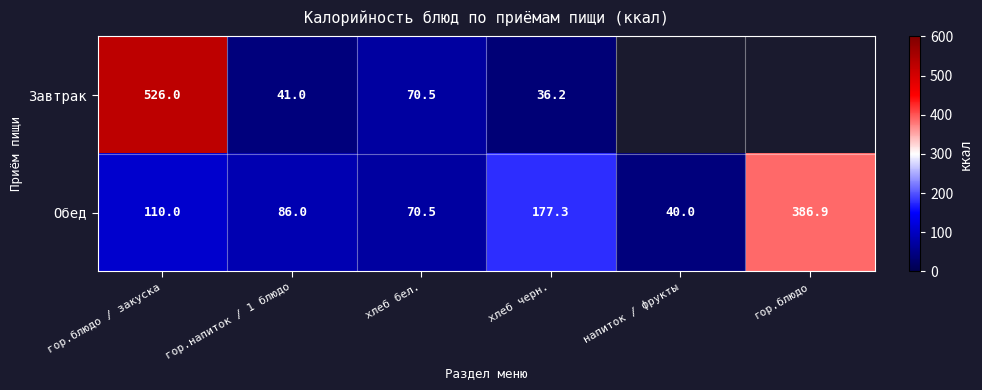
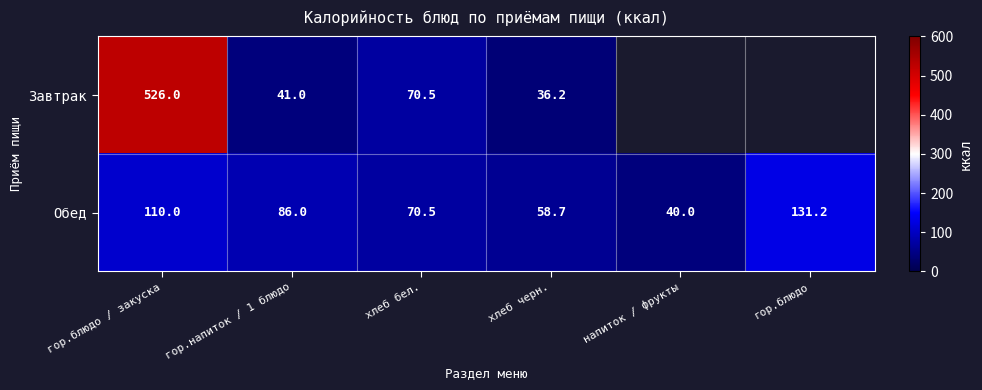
  {
    "Завтрак": {
      "гор.блюдо / закуска": 526.0,
      "гор.напиток / 1 блюдо": 41.0,
      "хлеб бел.": 70.5,
      "хлеб черн.": 36.2
    },
    "Обед": {
      "гор.блюдо / закуска": 110.0,
      "гор.напиток / 1 блюдо": 86.0,
      "хлеб бел.": 70.5,
-     "хлеб черн.": 177.3,
+     "хлеб черн.": 58.7,
      "напиток / фрукты": 40.0,
-     "гор.блюдо": 386.9
+     "гор.блюдо": 131.2
    }
  }
